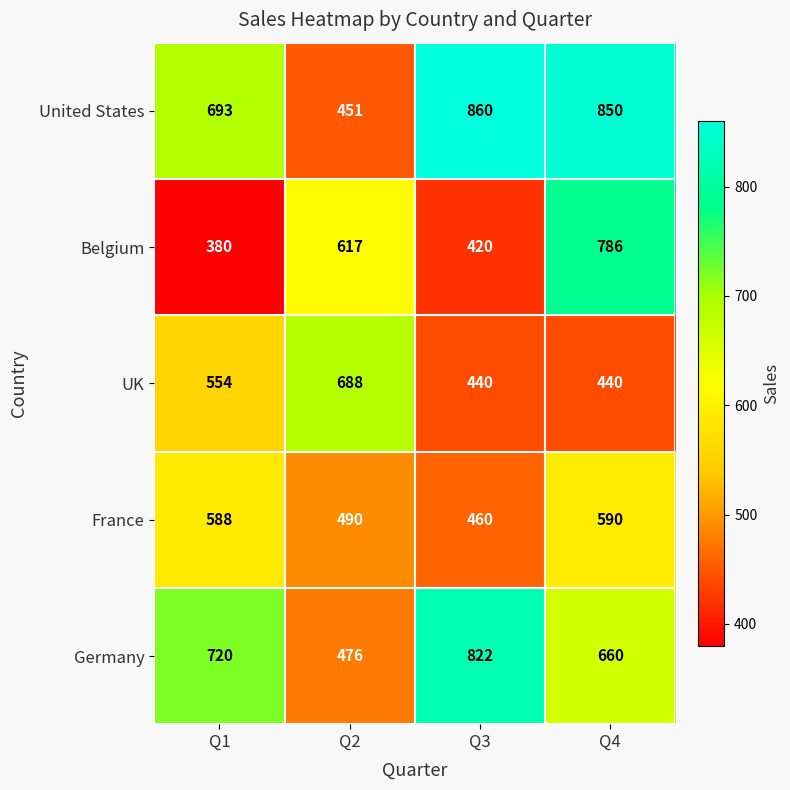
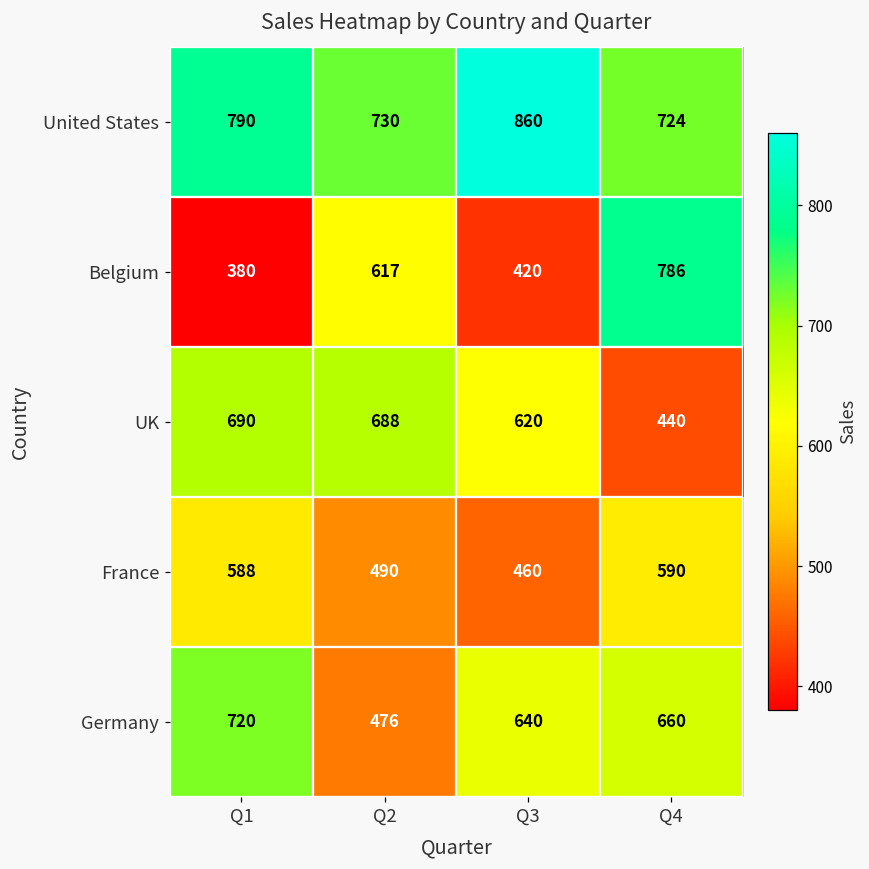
  {
    "United States": {
-     "Q1": 693,
-     "Q2": 451,
+     "Q1": 790,
+     "Q2": 730,
      "Q3": 860,
-     "Q4": 850
+     "Q4": 724
    },
    "Belgium": {
      "Q1": 380,
      "Q2": 617,
      "Q3": 420,
      "Q4": 786
    },
    "UK": {
-     "Q1": 554,
+     "Q1": 690,
      "Q2": 688,
-     "Q3": 440,
+     "Q3": 620,
      "Q4": 440
    },
    "France": {
      "Q1": 588,
      "Q2": 490,
      "Q3": 460,
      "Q4": 590
    },
    "Germany": {
      "Q1": 720,
      "Q2": 476,
-     "Q3": 822,
+     "Q3": 640,
      "Q4": 660
    }
  }
